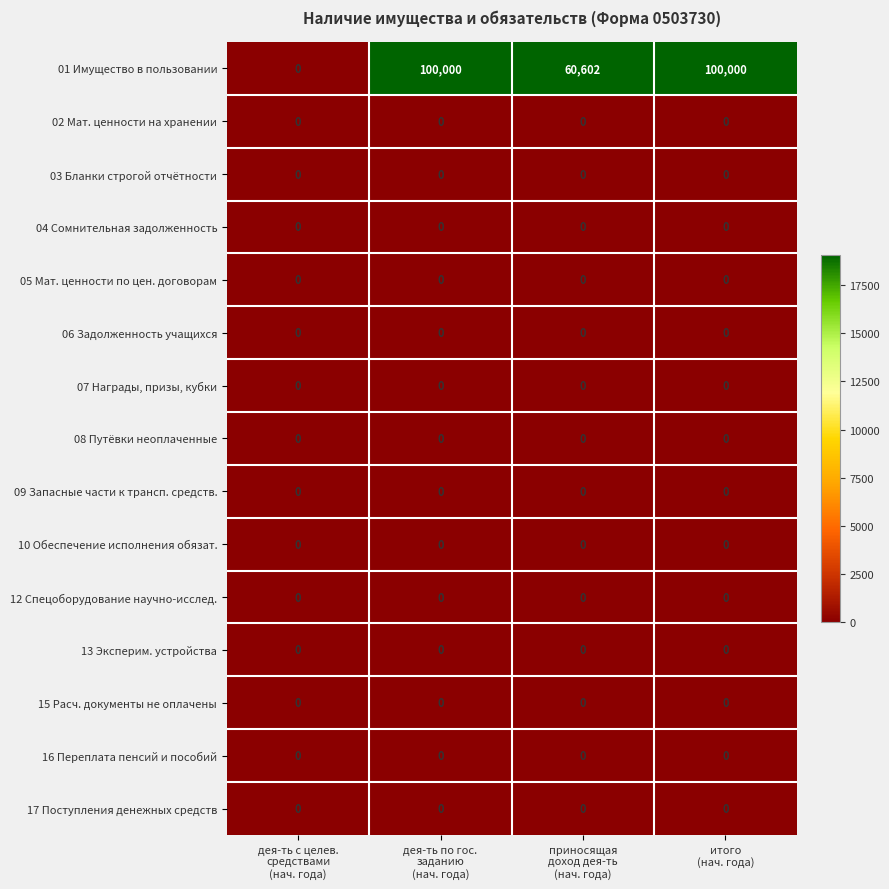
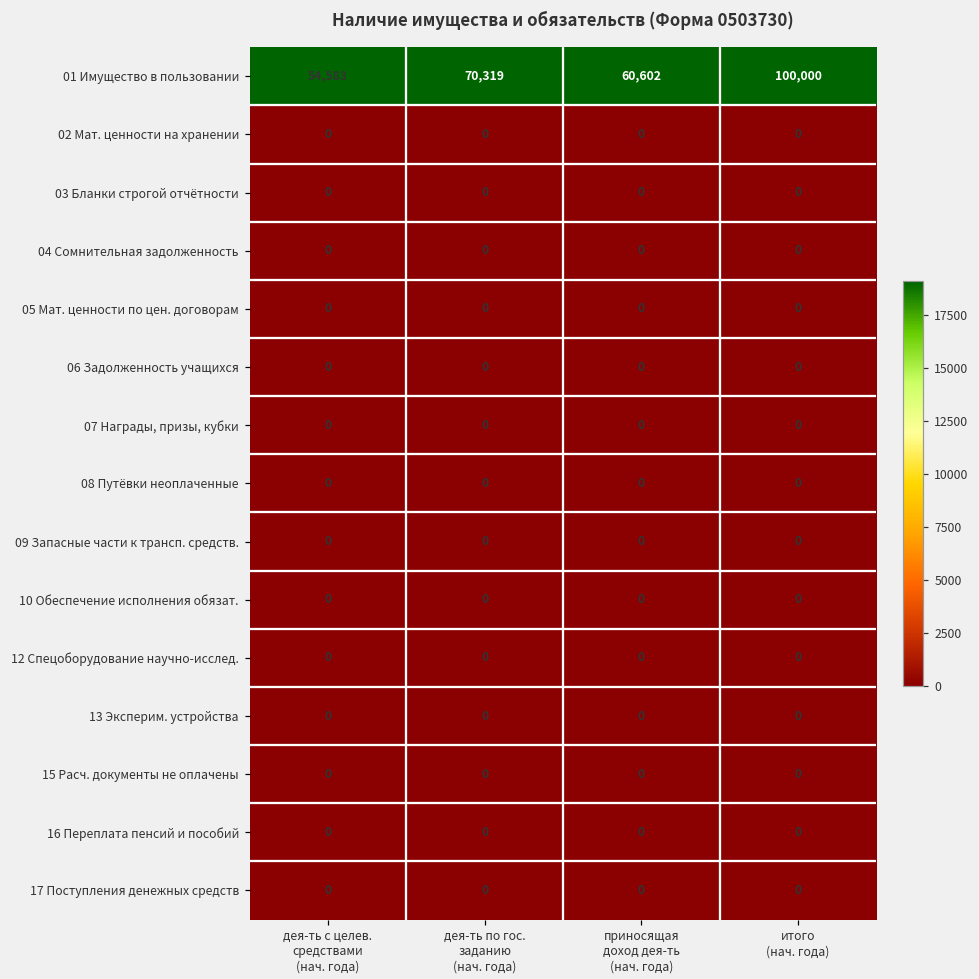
  {
    "01 Имущество в пользовании": {
-     "дея-ть с целев. средствами (нач. года)": "0",
-     "дея-ть по гос. заданию (нач. года)": "100,000",
+     "дея-ть с целев. средствами (нач. года)": "54,583",
+     "дея-ть по гос. заданию (нач. года)": "70,319",
      "приносящая доход дея-ть (нач. года)": "60,602",
      "итого (нач. года)": "100,000"
    },
    "02 Мат. ценности на хранении": {
      "дея-ть с целев. средствами (нач. года)": "0",
      "дея-ть по гос. заданию (нач. года)": "0",
      "приносящая доход дея-ть (нач. года)": "0",
      "итого (нач. года)": "0"
    },
    "03 Бланки строгой отчётности": {
      "дея-ть с целев. средствами (нач. года)": "0",
      "дея-ть по гос. заданию (нач. года)": "0",
      "приносящая доход дея-ть (нач. года)": "0",
      "итого (нач. года)": "0"
    },
    "04 Сомнительная задолженность": {
      "дея-ть с целев. средствами (нач. года)": "0",
      "дея-ть по гос. заданию (нач. года)": "0",
      "приносящая доход дея-ть (нач. года)": "0",
      "итого (нач. года)": "0"
    },
    "05 Мат. ценности по цен. договорам": {
      "дея-ть с целев. средствами (нач. года)": "0",
      "дея-ть по гос. заданию (нач. года)": "0",
      "приносящая доход дея-ть (нач. года)": "0",
      "итого (нач. года)": "0"
    },
    "06 Задолженность учащихся": {
      "дея-ть с целев. средствами (нач. года)": "0",
      "дея-ть по гос. заданию (нач. года)": "0",
      "приносящая доход дея-ть (нач. года)": "0",
      "итого (нач. года)": "0"
    },
    "07 Награды, призы, кубки": {
      "дея-ть с целев. средствами (нач. года)": "0",
      "дея-ть по гос. заданию (нач. года)": "0",
      "приносящая доход дея-ть (нач. года)": "0",
      "итого (нач. года)": "0"
    },
    "08 Путёвки неоплаченные": {
      "дея-ть с целев. средствами (нач. года)": "0",
      "дея-ть по гос. заданию (нач. года)": "0",
      "приносящая доход дея-ть (нач. года)": "0",
      "итого (нач. года)": "0"
    },
    "09 Запасные части к трансп. средств.": {
      "дея-ть с целев. средствами (нач. года)": "0",
      "дея-ть по гос. заданию (нач. года)": "0",
      "приносящая доход дея-ть (нач. года)": "0",
      "итого (нач. года)": "0"
    },
    "10 Обеспечение исполнения обязат.": {
      "дея-ть с целев. средствами (нач. года)": "0",
      "дея-ть по гос. заданию (нач. года)": "0",
      "приносящая доход дея-ть (нач. года)": "0",
      "итого (нач. года)": "0"
    },
    "12 Спецоборудование научно-исслед.": {
      "дея-ть с целев. средствами (нач. года)": "0",
      "дея-ть по гос. заданию (нач. года)": "0",
      "приносящая доход дея-ть (нач. года)": "0",
      "итого (нач. года)": "0"
    },
    "13 Эксперим. устройства": {
      "дея-ть с целев. средствами (нач. года)": "0",
      "дея-ть по гос. заданию (нач. года)": "0",
      "приносящая доход дея-ть (нач. года)": "0",
      "итого (нач. года)": "0"
    },
    "15 Расч. документы не оплачены": {
      "дея-ть с целев. средствами (нач. года)": "0",
      "дея-ть по гос. заданию (нач. года)": "0",
      "приносящая доход дея-ть (нач. года)": "0",
      "итого (нач. года)": "0"
    },
    "16 Переплата пенсий и пособий": {
      "дея-ть с целев. средствами (нач. года)": "0",
      "дея-ть по гос. заданию (нач. года)": "0",
      "приносящая доход дея-ть (нач. года)": "0",
      "итого (нач. года)": "0"
    },
    "17 Поступления денежных средств": {
      "дея-ть с целев. средствами (нач. года)": "0",
      "дея-ть по гос. заданию (нач. года)": "0",
      "приносящая доход дея-ть (нач. года)": "0",
      "итого (нач. года)": "0"
    }
  }
